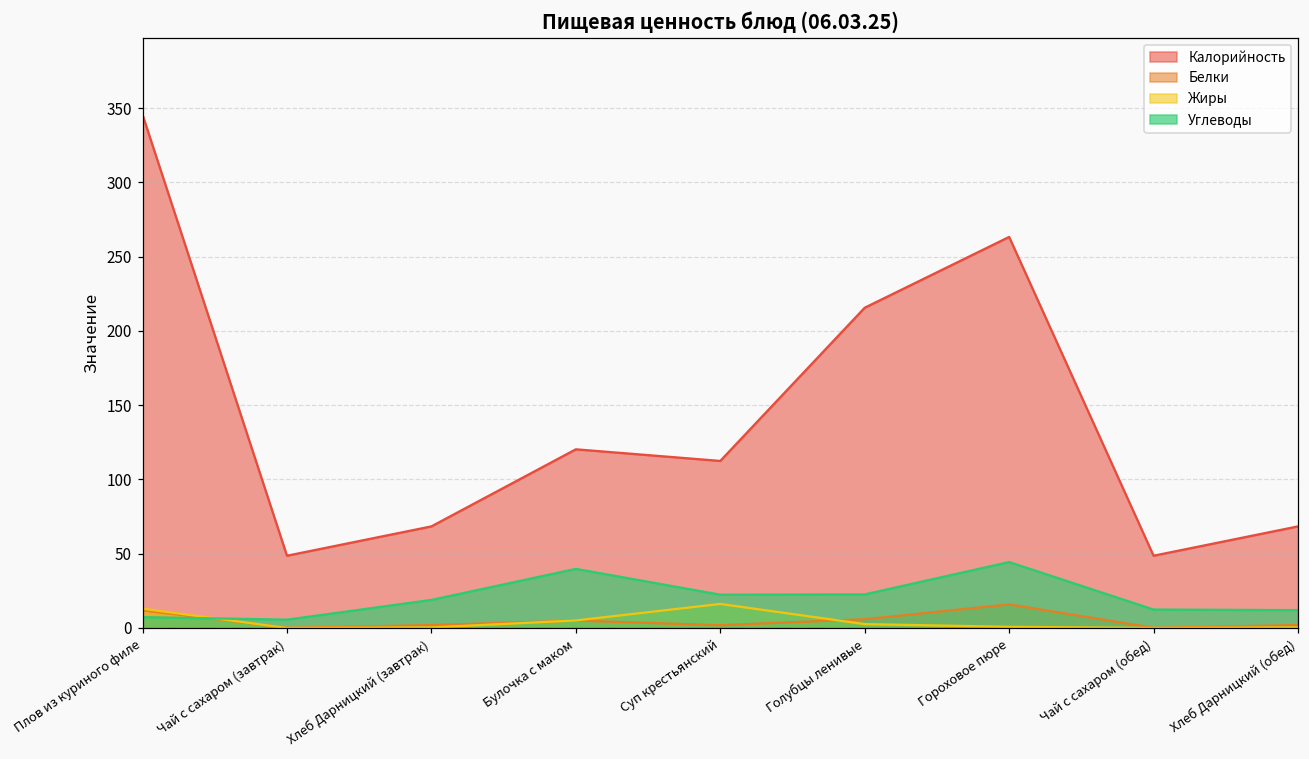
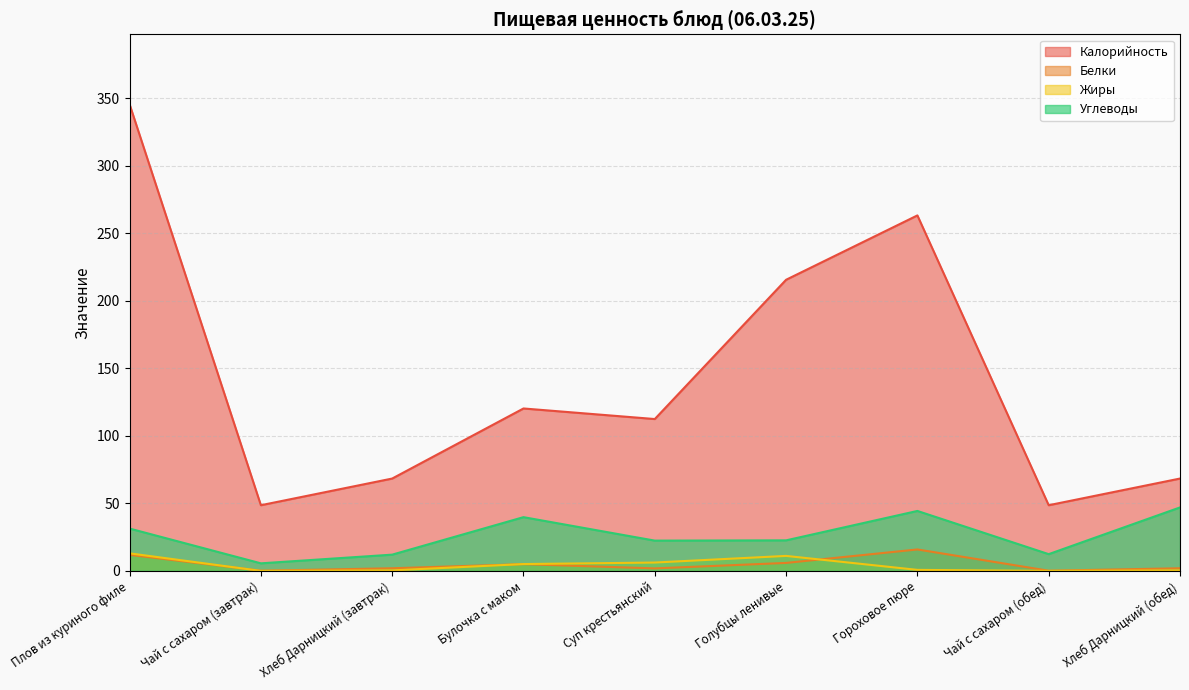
  {
    "Жиры": {
-     "Суп крестьянский": 16,
-     "Голубцы ленивые": 3,
+     "Суп крестьянский": 6,
+     "Голубцы ленивые": 11,
      "Гороховое пюре": 1
    },
    "Углеводы": {
-     "Плов из куриного филе": 7,
+     "Плов из куриного филе": 31,
      "Чай с сахаром (завтрак)": 6,
-     "Хлеб Дарницкий (завтрак)": 19,
+     "Хлеб Дарницкий (завтрак)": 12,
      "Булочка с маком": 40,
      "Суп крестьянский": 22,
      "Голубцы ленивые": 23,
      "Гороховое пюре": 44,
      "Чай с сахаром (обед)": 12,
-     "Хлеб Дарницкий (обед)": 12
+     "Хлеб Дарницкий (обед)": 47
    }
  }
